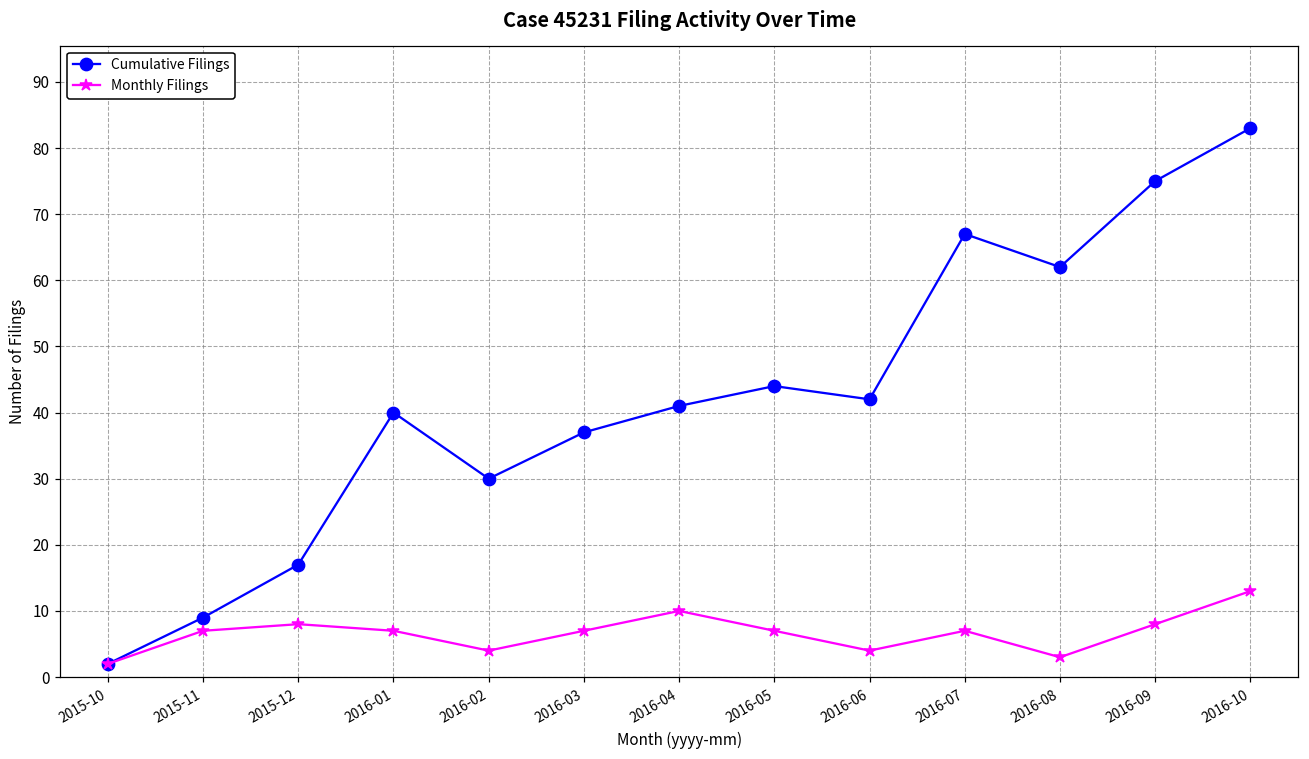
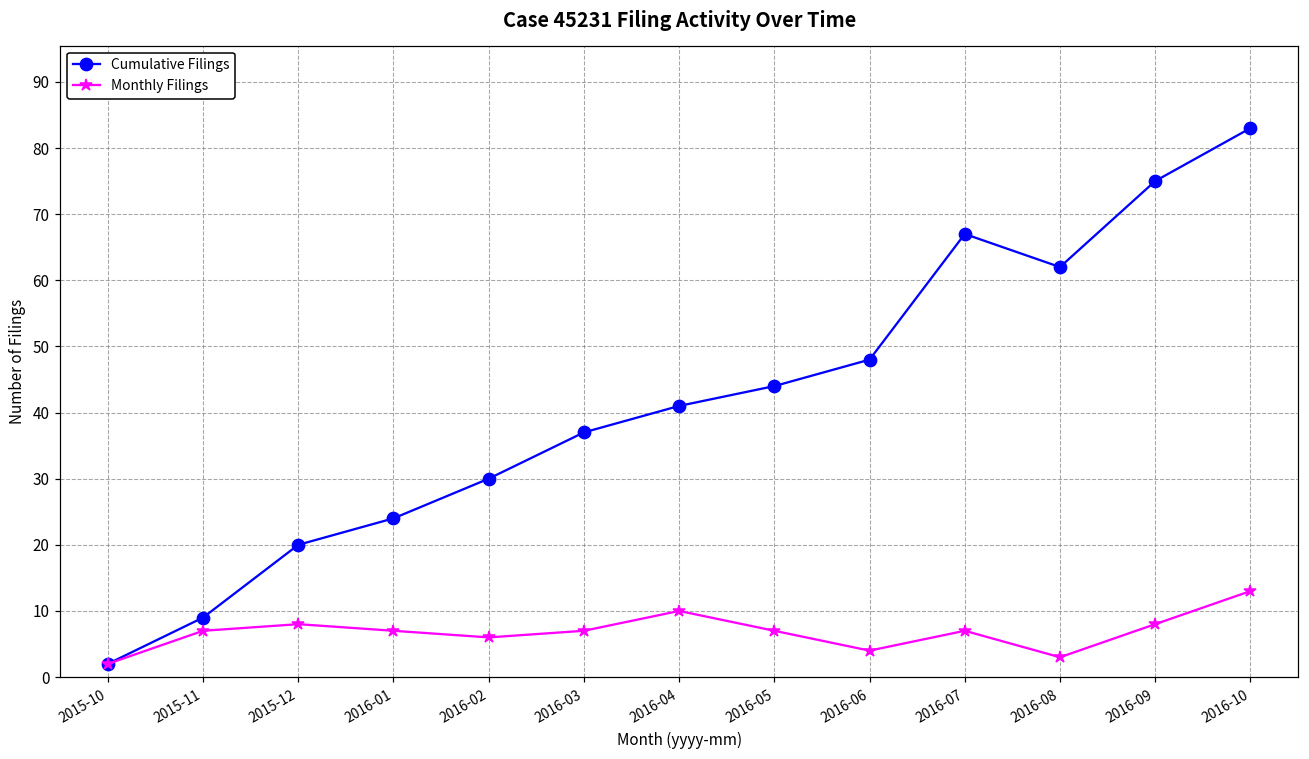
  {
    "Cumulative Filings": {
      "2015-11": 9,
-     "2015-12": 17,
-     "2016-01": 40,
+     "2015-12": 20,
+     "2016-01": 24,
      "2016-02": 30,
      "2016-03": 37,
      "2016-04": 41,
      "2016-05": 44,
-     "2016-06": 42,
+     "2016-06": 48,
      "2016-07": 67,
      "2016-08": 62,
      "2016-09": 75,
      "2016-10": 83
    },
    "Monthly Filings": {
      "2015-11": 7,
      "2015-12": 8,
      "2016-01": 7,
-     "2016-02": 4,
+     "2016-02": 6,
      "2016-03": 7,
      "2016-04": 10,
      "2016-05": 7,
      "2016-06": 4,
      "2016-07": 7,
      "2016-08": 3,
      "2016-09": 8,
      "2016-10": 13
    }
  }
